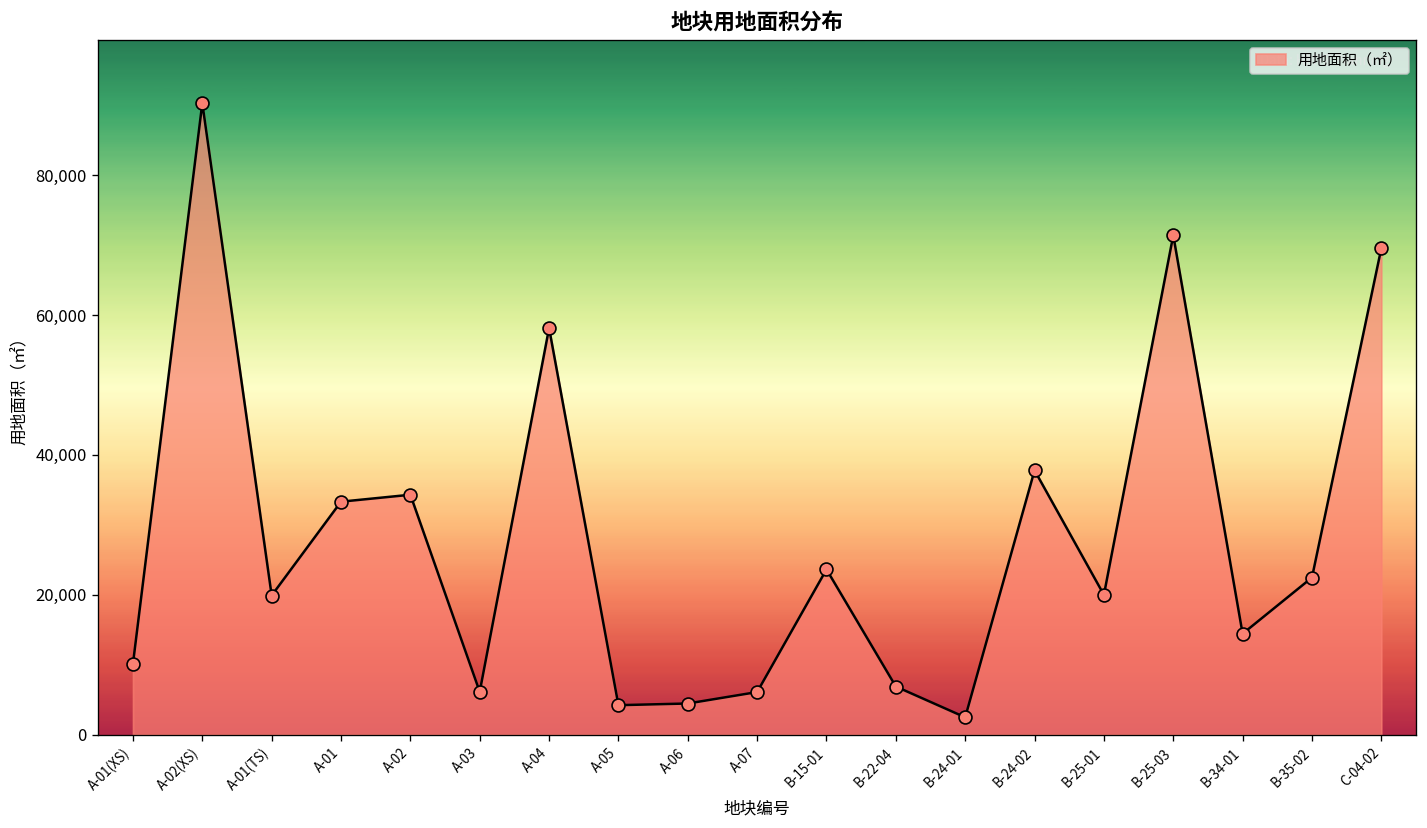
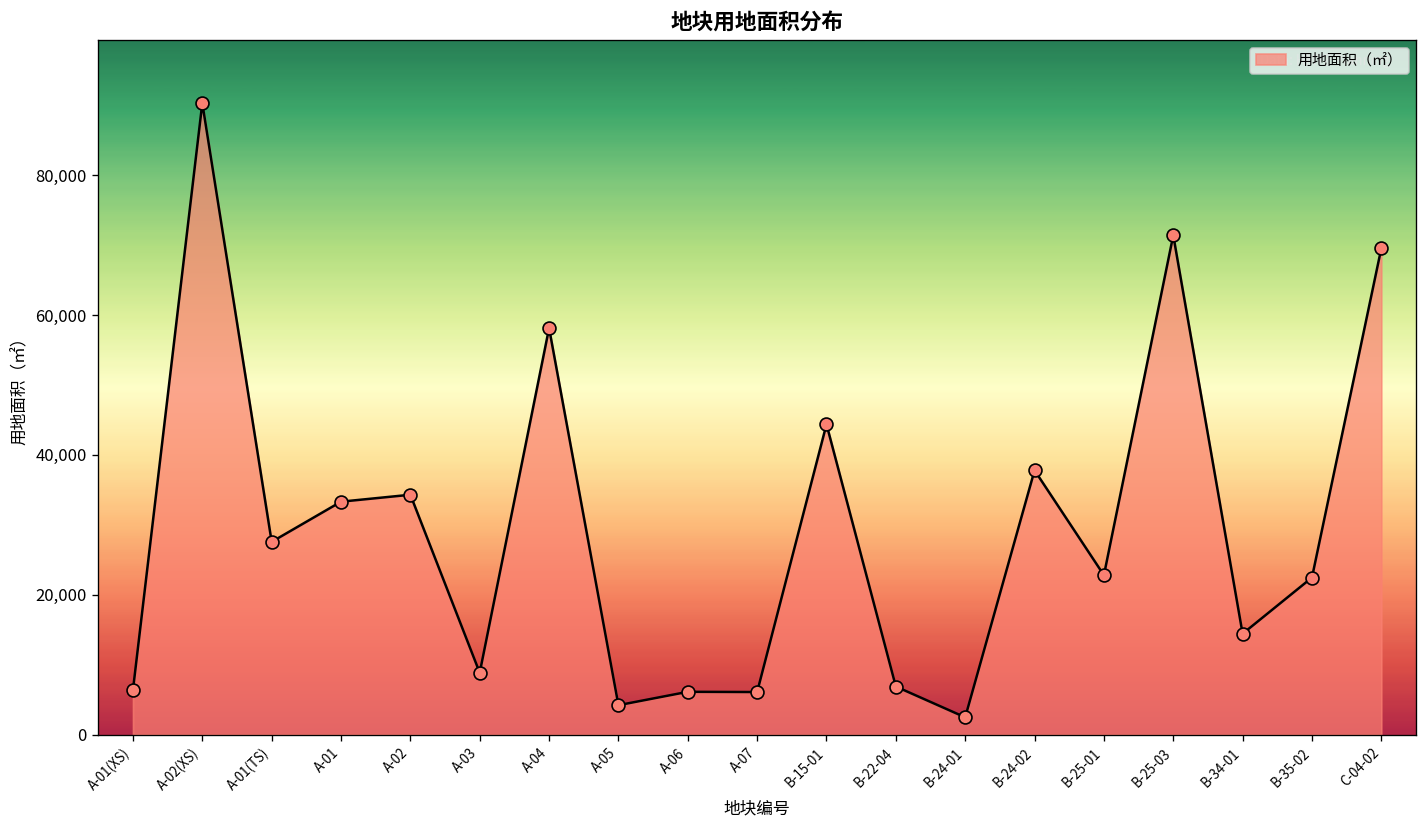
  {
-   "A-01(XS)": "10,000",
+   "A-01(XS)": "6,000",
    "A-02(XS)": "90,000",
-   "A-01(TS)": "20,000",
+   "A-01(TS)": "28,000",
    "A-01": "33,000",
    "A-02": "34,000",
-   "A-03": "6,000",
+   "A-03": "9,000",
    "A-04": "58,000",
    "A-05": "4,000",
-   "A-06": "4,000",
+   "A-06": "6,000",
    "A-07": "6,000",
-   "B-15-01": "24,000",
+   "B-15-01": "44,000",
    "B-22-04": "7,000",
    "B-24-01": "2,000",
    "B-24-02": "38,000",
-   "B-25-01": "20,000",
+   "B-25-01": "23,000",
    "B-25-03": "71,000",
    "B-34-01": "14,000",
    "B-35-02": "22,000",
    "C-04-02": "70,000"
  }
